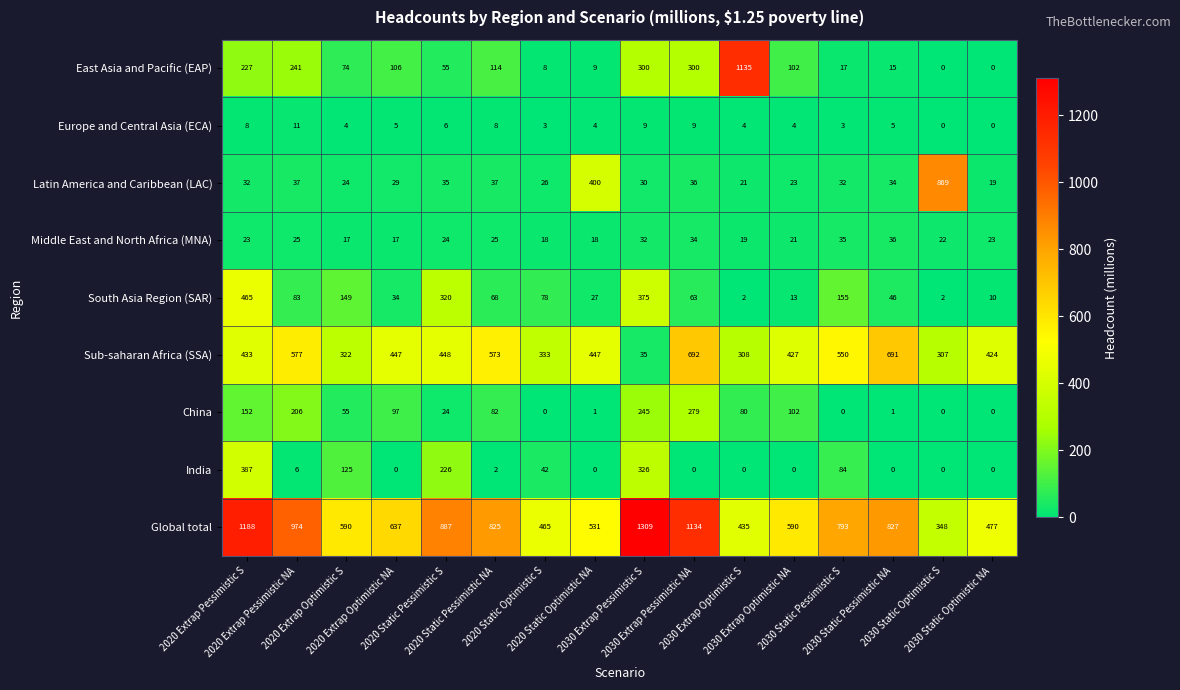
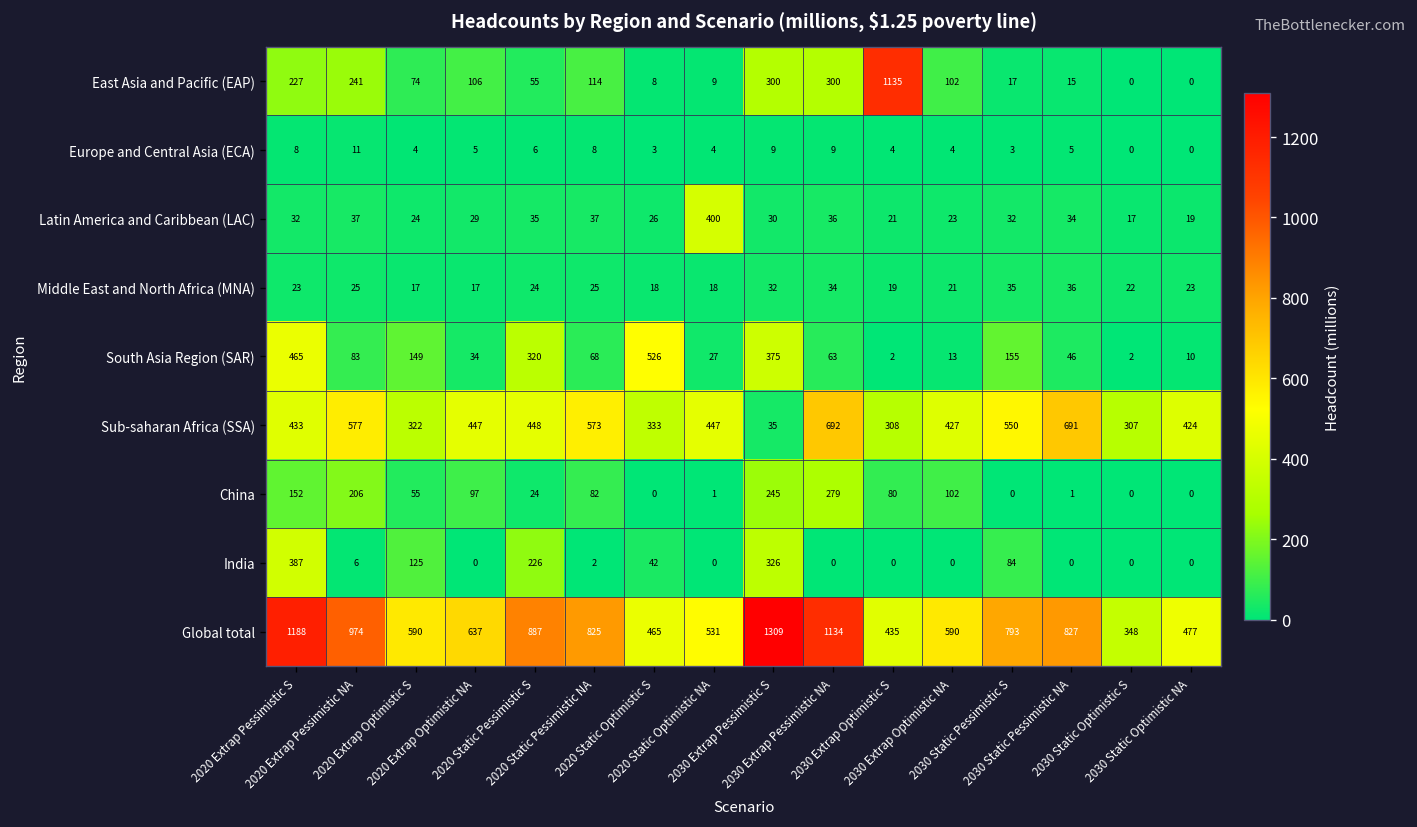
  {
    "East Asia and Pacific (EAP)": {
      "2020 Extrap Pessimistic S": 227,
      "2020 Extrap Pessimistic NA": 241,
      "2020 Extrap Optimistic S": 74,
      "2020 Extrap Optimistic NA": 106,
      "2020 Static Pessimistic S": 55,
      "2020 Static Pessimistic NA": 114,
      "2020 Static Optimistic S": 8,
      "2020 Static Optimistic NA": 9,
      "2030 Extrap Pessimistic S": 300,
      "2030 Extrap Pessimistic NA": 300,
      "2030 Extrap Optimistic S": 1135,
      "2030 Extrap Optimistic NA": 102,
      "2030 Static Pessimistic S": 17,
      "2030 Static Pessimistic NA": 15,
      "2030 Static Optimistic S": 0,
      "2030 Static Optimistic NA": 0
    },
    "Europe and Central Asia (ECA)": {
      "2020 Extrap Pessimistic S": 8,
      "2020 Extrap Pessimistic NA": 11,
      "2020 Extrap Optimistic S": 4,
      "2020 Extrap Optimistic NA": 5,
      "2020 Static Pessimistic S": 6,
      "2020 Static Pessimistic NA": 8,
      "2020 Static Optimistic S": 3,
      "2020 Static Optimistic NA": 4,
      "2030 Extrap Pessimistic S": 9,
      "2030 Extrap Pessimistic NA": 9,
      "2030 Extrap Optimistic S": 4,
      "2030 Extrap Optimistic NA": 4,
      "2030 Static Pessimistic S": 3,
      "2030 Static Pessimistic NA": 5,
      "2030 Static Optimistic S": 0,
      "2030 Static Optimistic NA": 0
    },
    "Latin America and Caribbean (LAC)": {
      "2020 Extrap Pessimistic S": 32,
      "2020 Extrap Pessimistic NA": 37,
      "2020 Extrap Optimistic S": 24,
      "2020 Extrap Optimistic NA": 29,
      "2020 Static Pessimistic S": 35,
      "2020 Static Pessimistic NA": 37,
      "2020 Static Optimistic S": 26,
      "2020 Static Optimistic NA": 400,
      "2030 Extrap Pessimistic S": 30,
      "2030 Extrap Pessimistic NA": 36,
      "2030 Extrap Optimistic S": 21,
      "2030 Extrap Optimistic NA": 23,
      "2030 Static Pessimistic S": 32,
      "2030 Static Pessimistic NA": 34,
-     "2030 Static Optimistic S": 869,
+     "2030 Static Optimistic S": 17,
      "2030 Static Optimistic NA": 19
    },
    "Middle East and North Africa (MNA)": {
      "2020 Extrap Pessimistic S": 23,
      "2020 Extrap Pessimistic NA": 25,
      "2020 Extrap Optimistic S": 17,
      "2020 Extrap Optimistic NA": 17,
      "2020 Static Pessimistic S": 24,
      "2020 Static Pessimistic NA": 25,
      "2020 Static Optimistic S": 18,
      "2020 Static Optimistic NA": 18,
      "2030 Extrap Pessimistic S": 32,
      "2030 Extrap Pessimistic NA": 34,
      "2030 Extrap Optimistic S": 19,
      "2030 Extrap Optimistic NA": 21,
      "2030 Static Pessimistic S": 35,
      "2030 Static Pessimistic NA": 36,
      "2030 Static Optimistic S": 22,
      "2030 Static Optimistic NA": 23
    },
    "South Asia Region (SAR)": {
      "2020 Extrap Pessimistic S": 465,
      "2020 Extrap Pessimistic NA": 83,
      "2020 Extrap Optimistic S": 149,
      "2020 Extrap Optimistic NA": 34,
      "2020 Static Pessimistic S": 320,
      "2020 Static Pessimistic NA": 68,
-     "2020 Static Optimistic S": 78,
+     "2020 Static Optimistic S": 526,
      "2020 Static Optimistic NA": 27,
      "2030 Extrap Pessimistic S": 375,
      "2030 Extrap Pessimistic NA": 63,
      "2030 Extrap Optimistic S": 2,
      "2030 Extrap Optimistic NA": 13,
      "2030 Static Pessimistic S": 155,
      "2030 Static Pessimistic NA": 46,
      "2030 Static Optimistic S": 2,
      "2030 Static Optimistic NA": 10
    },
    "Sub-saharan Africa (SSA)": {
      "2020 Extrap Pessimistic S": 433,
      "2020 Extrap Pessimistic NA": 577,
      "2020 Extrap Optimistic S": 322,
      "2020 Extrap Optimistic NA": 447,
      "2020 Static Pessimistic S": 448,
      "2020 Static Pessimistic NA": 573,
      "2020 Static Optimistic S": 333,
      "2020 Static Optimistic NA": 447,
      "2030 Extrap Pessimistic S": 35,
      "2030 Extrap Pessimistic NA": 692,
      "2030 Extrap Optimistic S": 308,
      "2030 Extrap Optimistic NA": 427,
      "2030 Static Pessimistic S": 550,
      "2030 Static Pessimistic NA": 691,
      "2030 Static Optimistic S": 307,
      "2030 Static Optimistic NA": 424
    },
    "China": {
      "2020 Extrap Pessimistic S": 152,
      "2020 Extrap Pessimistic NA": 206,
      "2020 Extrap Optimistic S": 55,
      "2020 Extrap Optimistic NA": 97,
      "2020 Static Pessimistic S": 24,
      "2020 Static Pessimistic NA": 82,
      "2020 Static Optimistic S": 0,
      "2020 Static Optimistic NA": 1,
      "2030 Extrap Pessimistic S": 245,
      "2030 Extrap Pessimistic NA": 279,
      "2030 Extrap Optimistic S": 80,
      "2030 Extrap Optimistic NA": 102,
      "2030 Static Pessimistic S": 0,
      "2030 Static Pessimistic NA": 1,
      "2030 Static Optimistic S": 0,
      "2030 Static Optimistic NA": 0
    },
    "India": {
      "2020 Extrap Pessimistic S": 387,
      "2020 Extrap Pessimistic NA": 6,
      "2020 Extrap Optimistic S": 125,
      "2020 Extrap Optimistic NA": 0,
      "2020 Static Pessimistic S": 226,
      "2020 Static Pessimistic NA": 2,
      "2020 Static Optimistic S": 42,
      "2020 Static Optimistic NA": 0,
      "2030 Extrap Pessimistic S": 326,
      "2030 Extrap Pessimistic NA": 0,
      "2030 Extrap Optimistic S": 0,
      "2030 Extrap Optimistic NA": 0,
      "2030 Static Pessimistic S": 84,
      "2030 Static Pessimistic NA": 0,
      "2030 Static Optimistic S": 0,
      "2030 Static Optimistic NA": 0
    },
    "Global total": {
      "2020 Extrap Pessimistic S": 1188,
      "2020 Extrap Pessimistic NA": 974,
      "2020 Extrap Optimistic S": 590,
      "2020 Extrap Optimistic NA": 637,
      "2020 Static Pessimistic S": 887,
      "2020 Static Pessimistic NA": 825,
      "2020 Static Optimistic S": 465,
      "2020 Static Optimistic NA": 531,
      "2030 Extrap Pessimistic S": 1309,
      "2030 Extrap Pessimistic NA": 1134,
      "2030 Extrap Optimistic S": 435,
      "2030 Extrap Optimistic NA": 590,
      "2030 Static Pessimistic S": 793,
      "2030 Static Pessimistic NA": 827,
      "2030 Static Optimistic S": 348,
      "2030 Static Optimistic NA": 477
    }
  }
